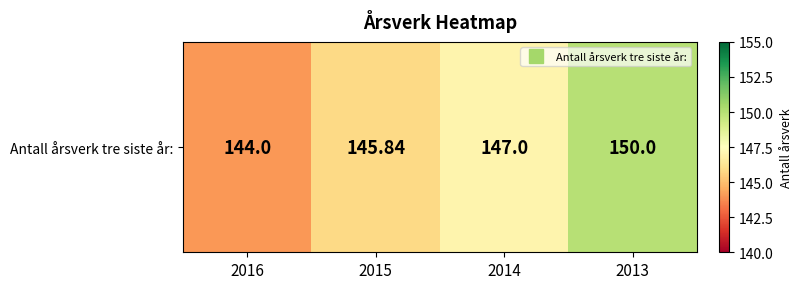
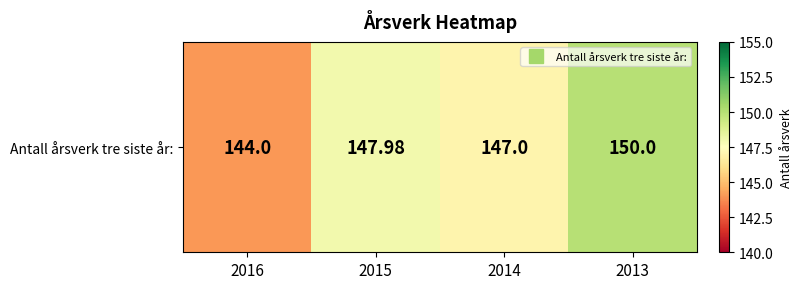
  {
    "Antall årsverk tre siste år:": {
      "2016": 144.0,
-     "2015": 145.84,
+     "2015": 147.98,
      "2014": 147.0,
      "2013": 150.0
    }
  }
